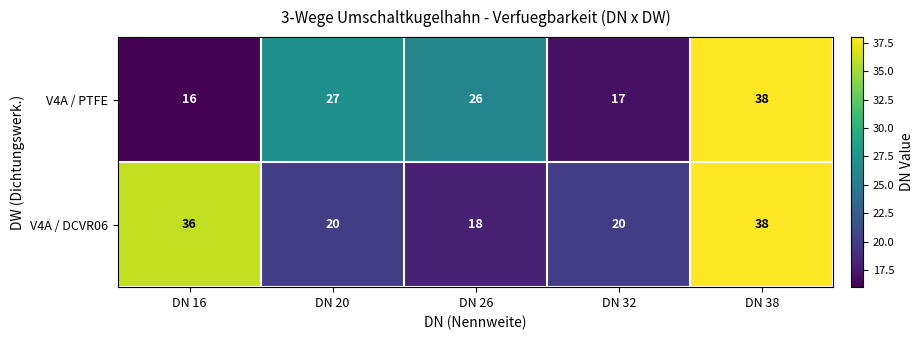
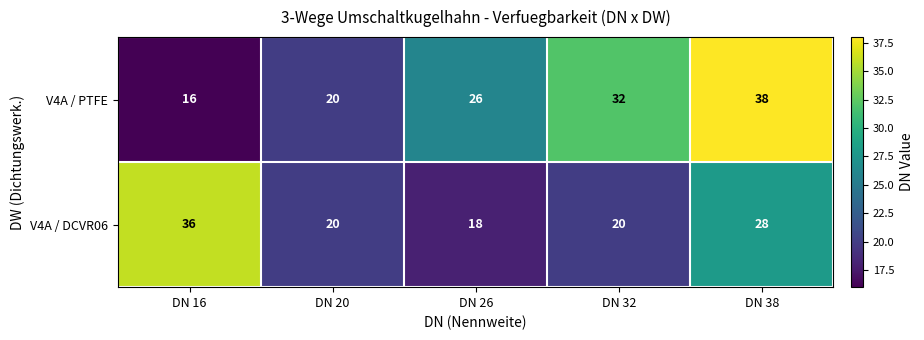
  {
    "V4A / PTFE": {
      "DN 16": 16,
-     "DN 20": 27,
+     "DN 20": 20,
      "DN 26": 26,
-     "DN 32": 17,
+     "DN 32": 32,
      "DN 38": 38
    },
    "V4A / DCVR06": {
      "DN 16": 36,
      "DN 20": 20,
      "DN 26": 18,
      "DN 32": 20,
-     "DN 38": 38
+     "DN 38": 28
    }
  }
